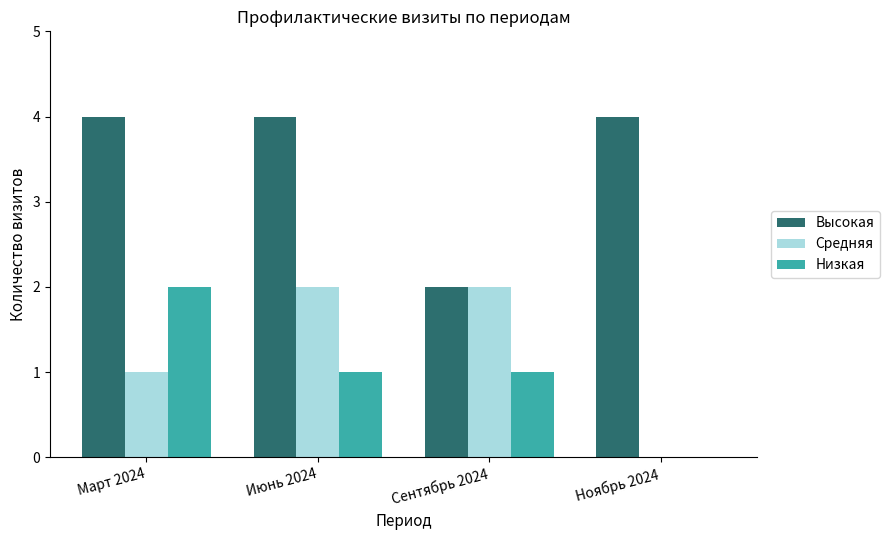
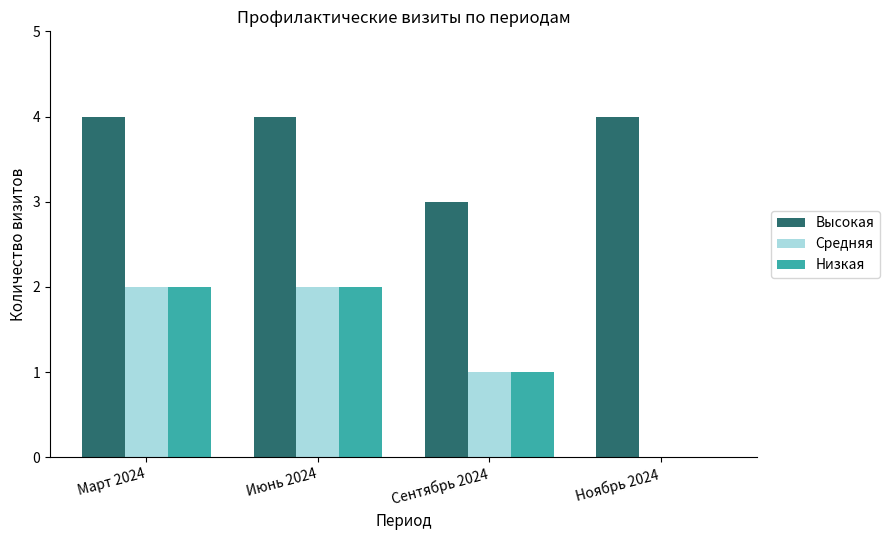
  {
    "Высокая": {
      "Март 2024": 4,
      "Июнь 2024": 4,
-     "Сентябрь 2024": 2,
+     "Сентябрь 2024": 3,
      "Ноябрь 2024": 4
    },
    "Средняя": {
-     "Март 2024": 1,
+     "Март 2024": 2,
      "Июнь 2024": 2,
-     "Сентябрь 2024": 2,
+     "Сентябрь 2024": 1,
      "Ноябрь 2024": 0
    },
    "Низкая": {
      "Март 2024": 2,
-     "Июнь 2024": 1,
+     "Июнь 2024": 2,
      "Сентябрь 2024": 1,
      "Ноябрь 2024": 0
    }
  }
